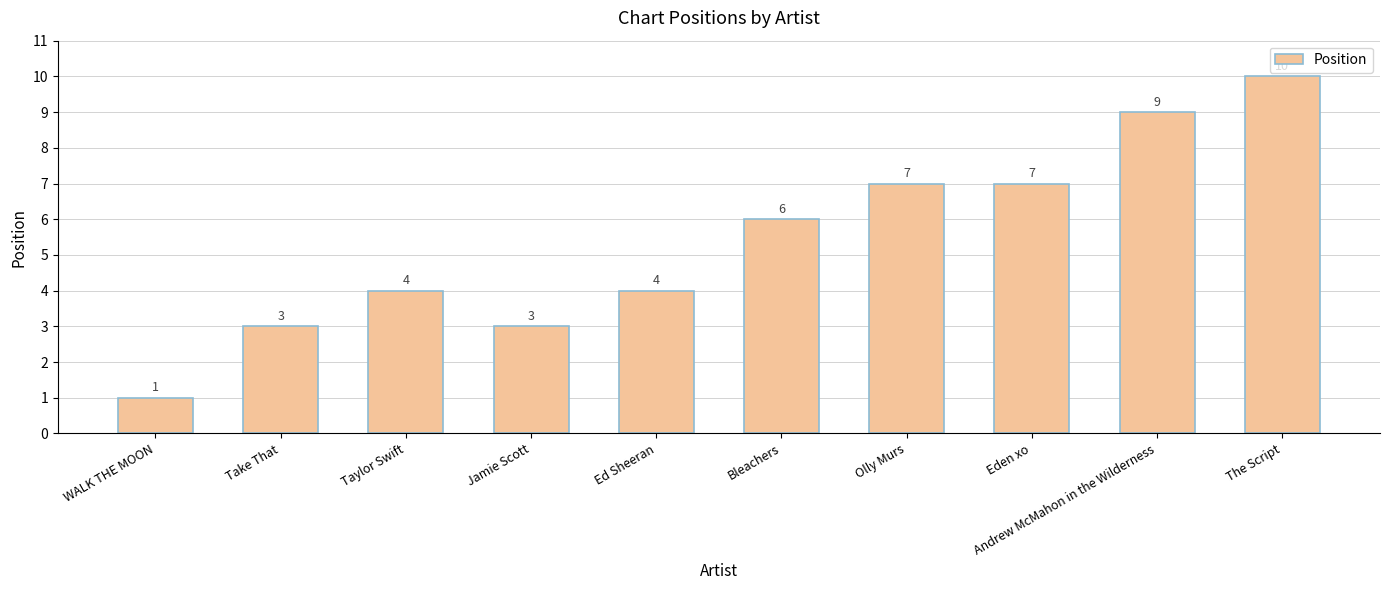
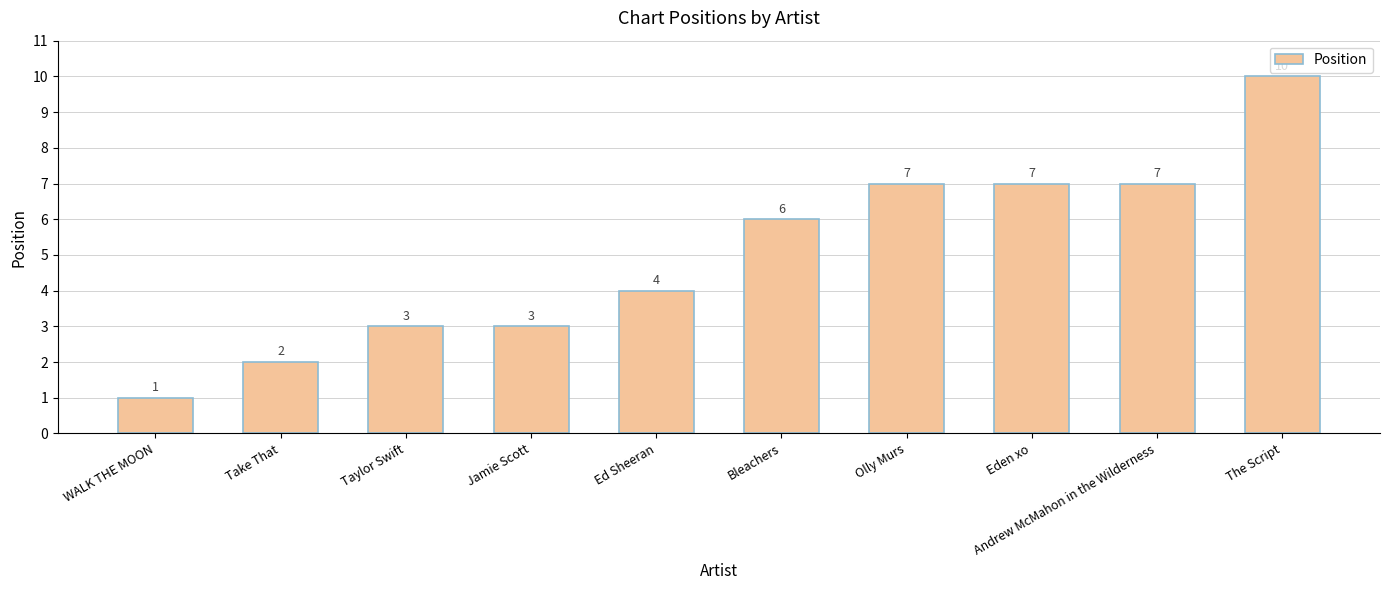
  {
    "WALK THE MOON": 1,
-   "Take That": 3,
-   "Taylor Swift": 4,
+   "Take That": 2,
+   "Taylor Swift": 3,
    "Jamie Scott": 3,
    "Ed Sheeran": 4,
    "Bleachers": 6,
    "Olly Murs": 7,
    "Eden xo": 7,
-   "Andrew McMahon in the Wilderness": 9
+   "Andrew McMahon in the Wilderness": 7
  }
